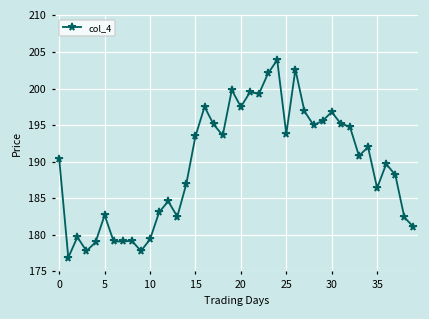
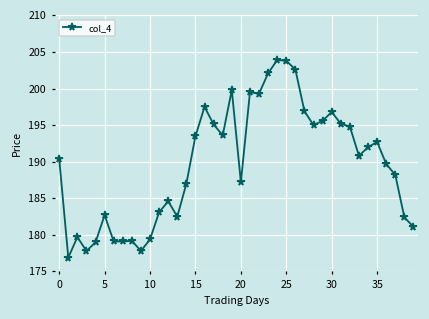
  {
    "0": 190,
    "5": 183,
    "10": 179,
    "15": 194,
-   "20": 198,
-   "25": 194,
+   "20": 187,
+   "25": 204,
    "30": 197,
-   "35": 186
+   "35": 193
  }
